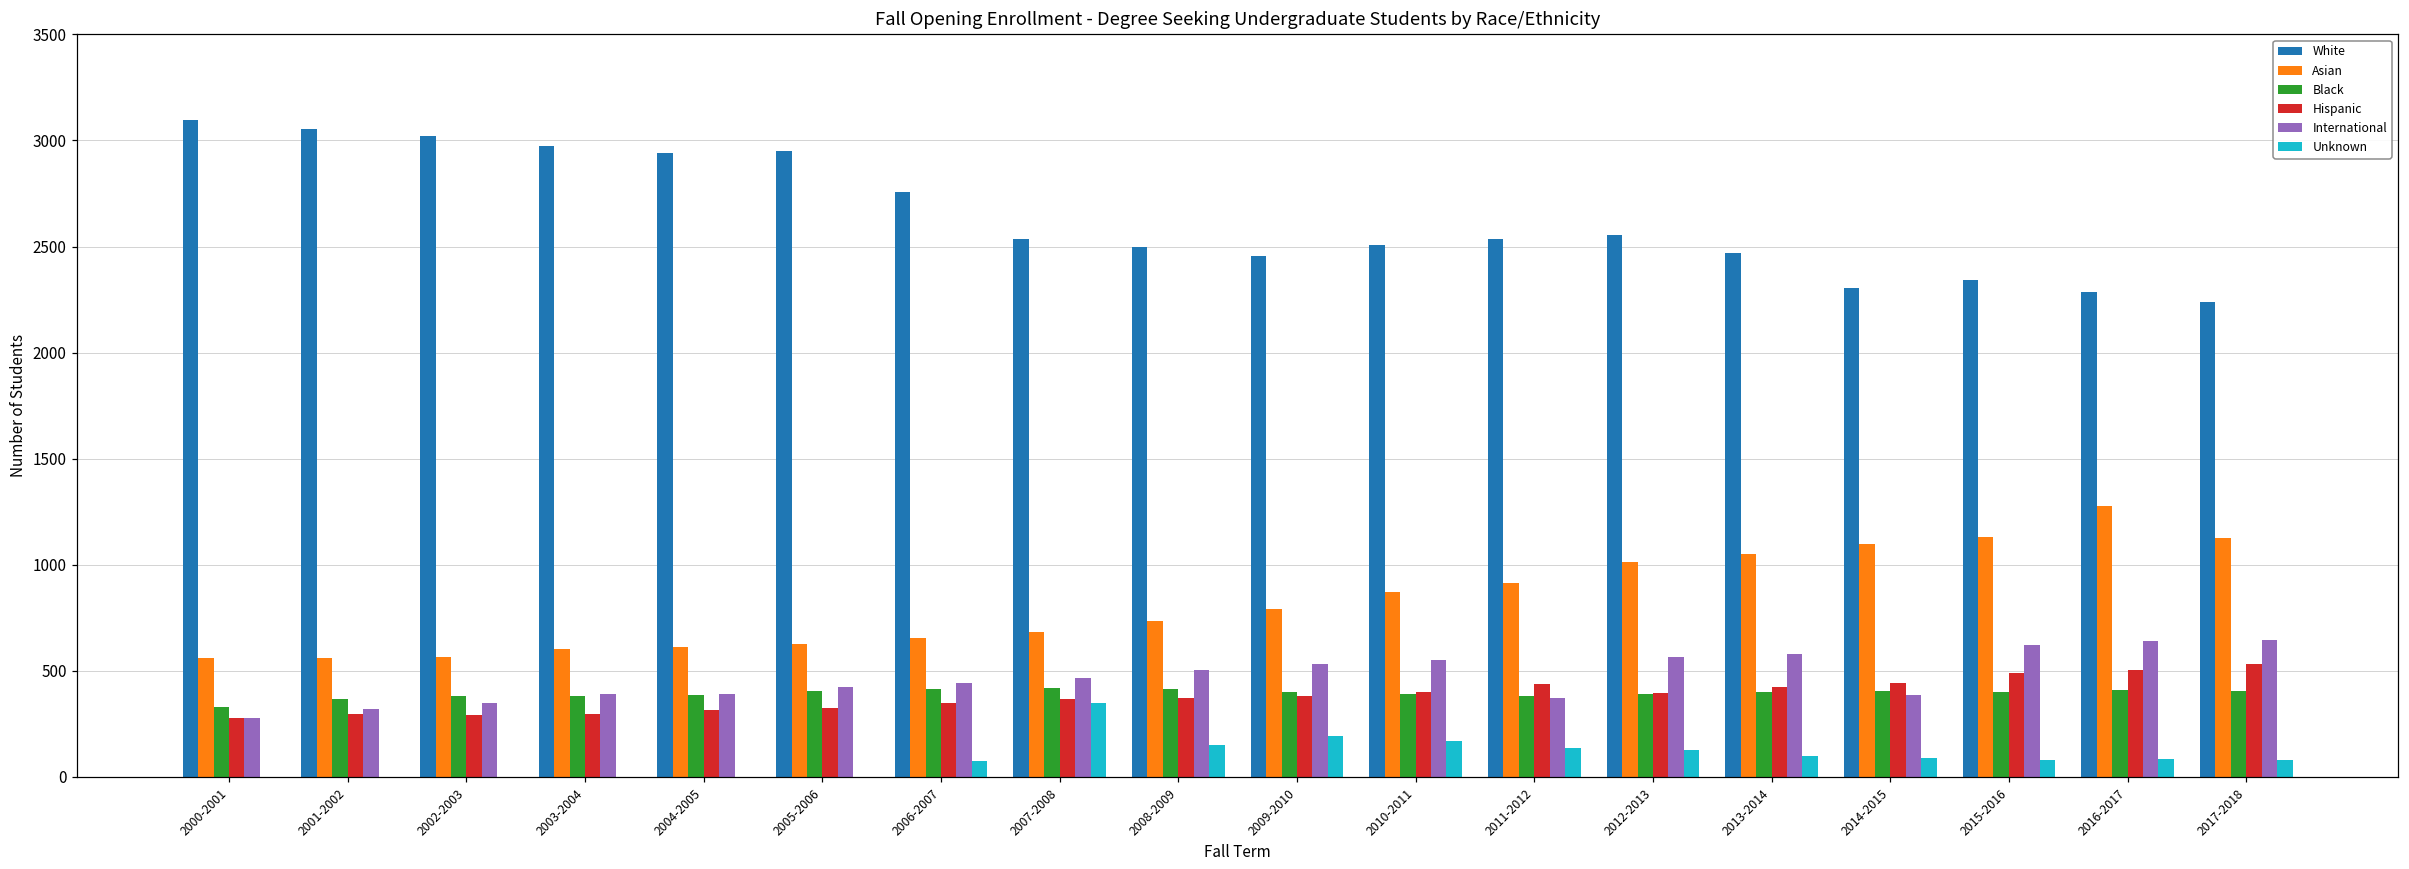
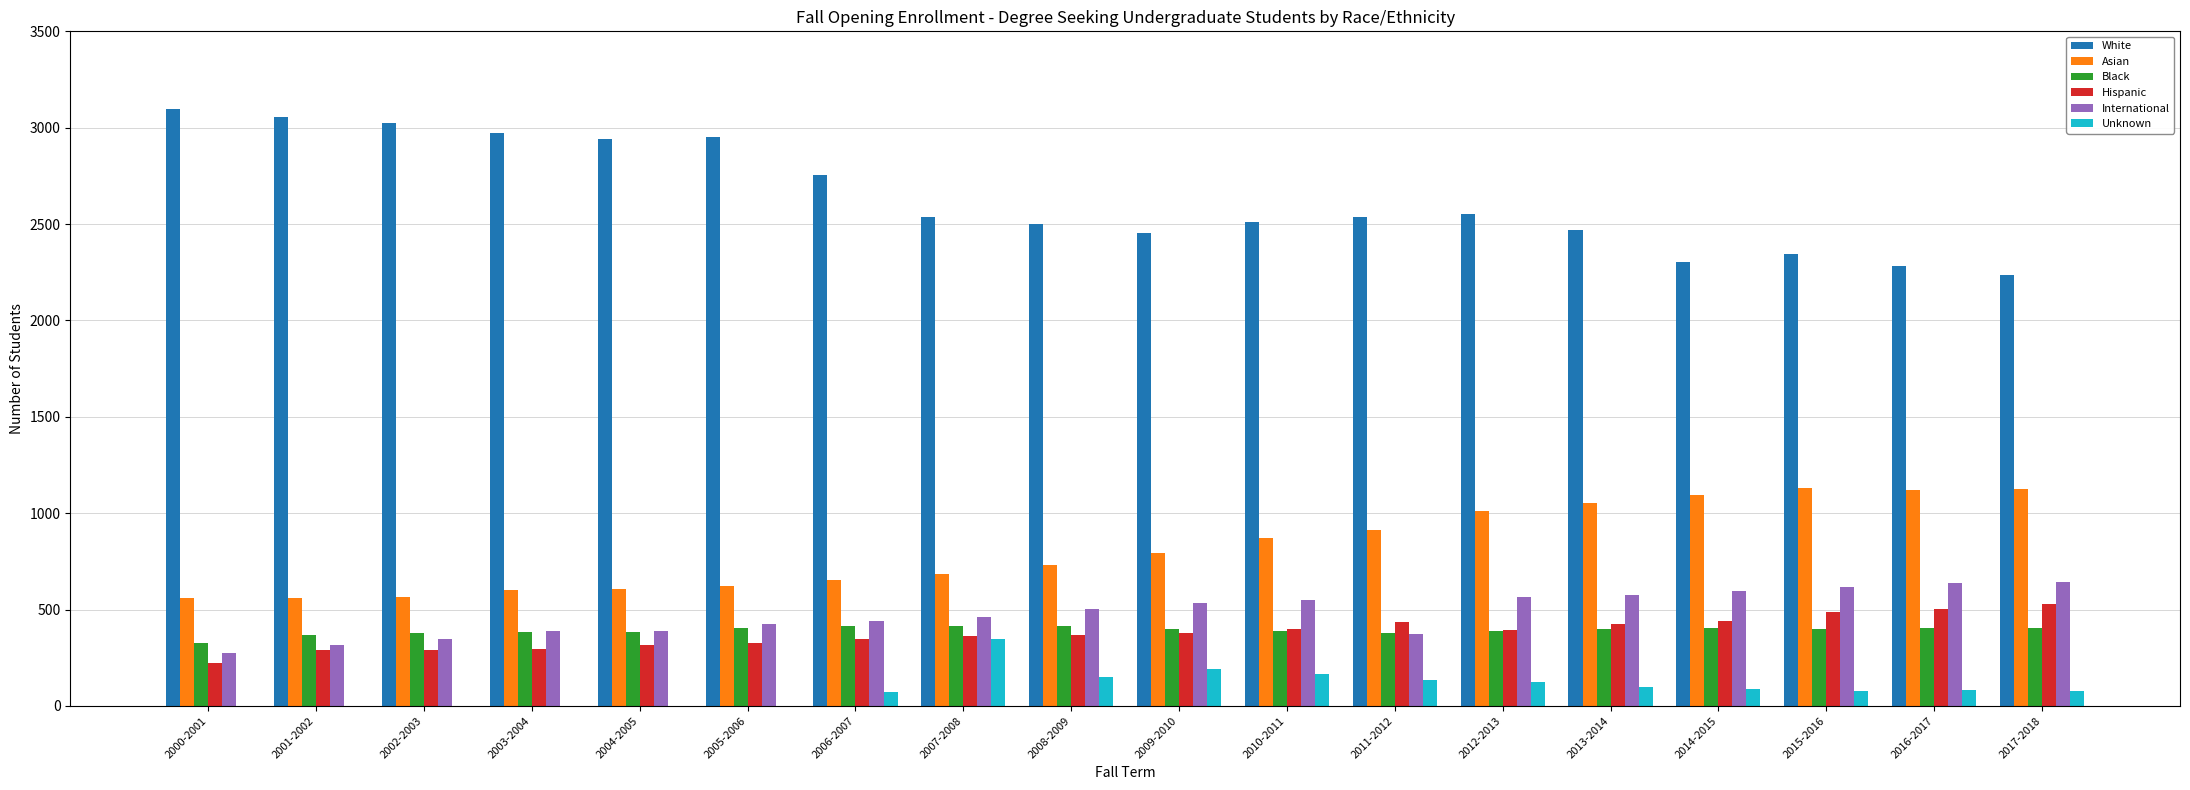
  {
    "White": {
      "2000-2001": 3100,
      "2001-2002": 3050,
      "2002-2003": 3020,
      "2003-2004": 2970,
      "2004-2005": 2940,
      "2005-2006": 2950,
      "2006-2007": 2760,
      "2007-2008": 2540,
      "2008-2009": 2500,
      "2009-2010": 2460,
      "2010-2011": 2510,
      "2011-2012": 2540,
      "2012-2013": 2550,
      "2013-2014": 2470,
      "2014-2015": 2310,
      "2015-2016": 2340,
      "2016-2017": 2280,
      "2017-2018": 2240
    },
    "Asian": {
      "2000-2001": 560,
      "2001-2002": 560,
      "2002-2003": 560,
      "2003-2004": 600,
      "2004-2005": 610,
      "2005-2006": 620,
      "2006-2007": 650,
      "2007-2008": 680,
      "2008-2009": 730,
      "2009-2010": 790,
      "2010-2011": 870,
      "2011-2012": 920,
      "2012-2013": 1010,
      "2013-2014": 1050,
      "2014-2015": 1100,
      "2015-2016": 1130,
-     "2016-2017": 1270,
+     "2016-2017": 1120,
      "2017-2018": 1130
    },
    "Black": {
      "2000-2001": 330,
      "2001-2002": 370,
      "2002-2003": 380,
      "2003-2004": 380,
      "2004-2005": 390,
      "2005-2006": 400,
      "2006-2007": 420,
      "2007-2008": 420,
      "2008-2009": 410,
      "2009-2010": 400,
      "2010-2011": 390,
      "2011-2012": 380,
      "2012-2013": 390,
      "2013-2014": 400,
      "2014-2015": 410,
      "2015-2016": 400,
      "2016-2017": 410,
      "2017-2018": 400
    },
    "Hispanic": {
-     "2000-2001": 270,
+     "2000-2001": 220,
      "2001-2002": 290,
      "2002-2003": 290,
      "2003-2004": 290,
      "2004-2005": 320,
      "2005-2006": 330,
      "2006-2007": 350,
      "2007-2008": 360,
      "2008-2009": 370,
      "2009-2010": 380,
      "2010-2011": 400,
      "2011-2012": 440,
      "2012-2013": 390,
      "2013-2014": 420,
      "2014-2015": 440,
      "2015-2016": 490,
      "2016-2017": 510,
      "2017-2018": 530
    },
    "International": {
      "2000-2001": 280,
      "2001-2002": 320,
      "2002-2003": 350,
      "2003-2004": 390,
      "2004-2005": 390,
      "2005-2006": 420,
      "2006-2007": 440,
      "2007-2008": 460,
      "2008-2009": 500,
      "2009-2010": 530,
      "2010-2011": 550,
      "2011-2012": 370,
      "2012-2013": 560,
      "2013-2014": 580,
-     "2014-2015": 380,
+     "2014-2015": 600,
      "2015-2016": 620,
      "2016-2017": 640,
      "2017-2018": 640
    },
    "Unknown": {
      "2000-2001": 0,
      "2001-2002": 0,
      "2002-2003": 0,
      "2003-2004": 0,
      "2004-2005": 0,
      "2005-2006": 0,
      "2006-2007": 70,
      "2007-2008": 350,
      "2008-2009": 150,
      "2009-2010": 190,
      "2010-2011": 170,
      "2011-2012": 130,
      "2012-2013": 130,
      "2013-2014": 100,
      "2014-2015": 90,
      "2015-2016": 80,
      "2016-2017": 80,
      "2017-2018": 80
    }
  }
